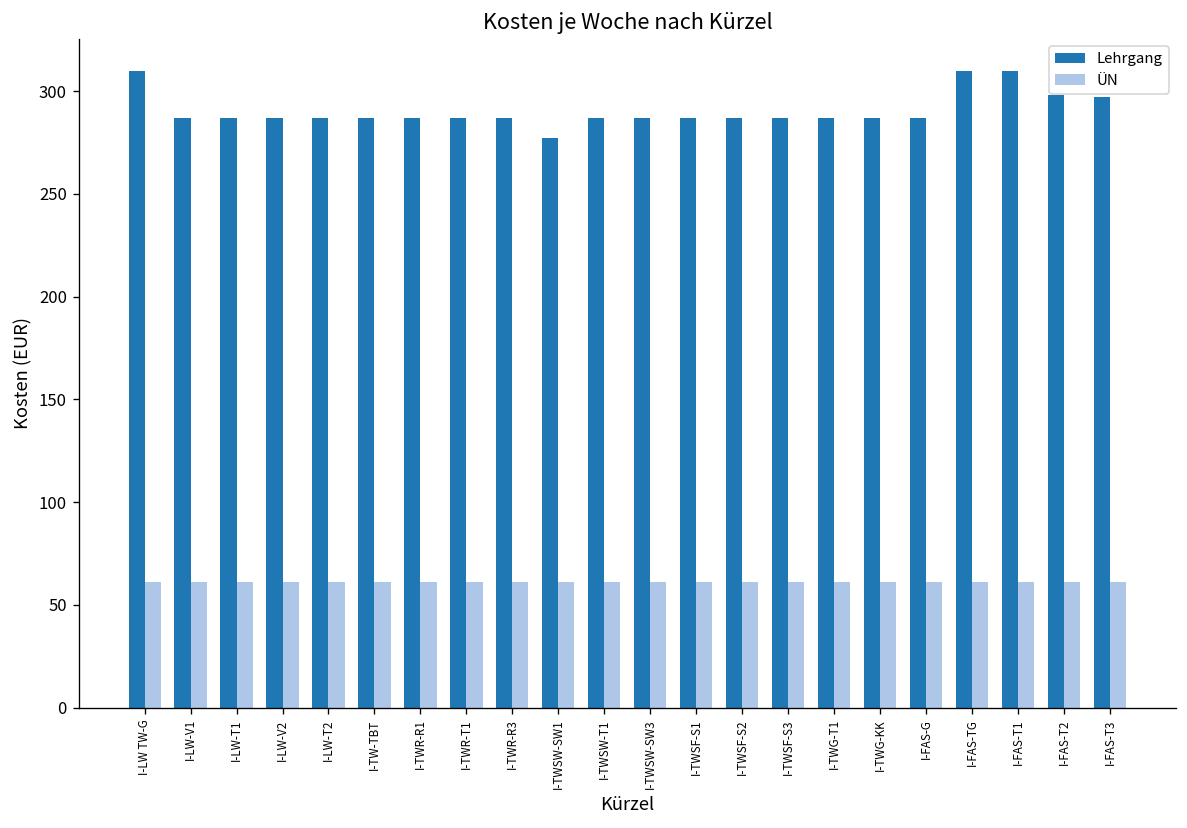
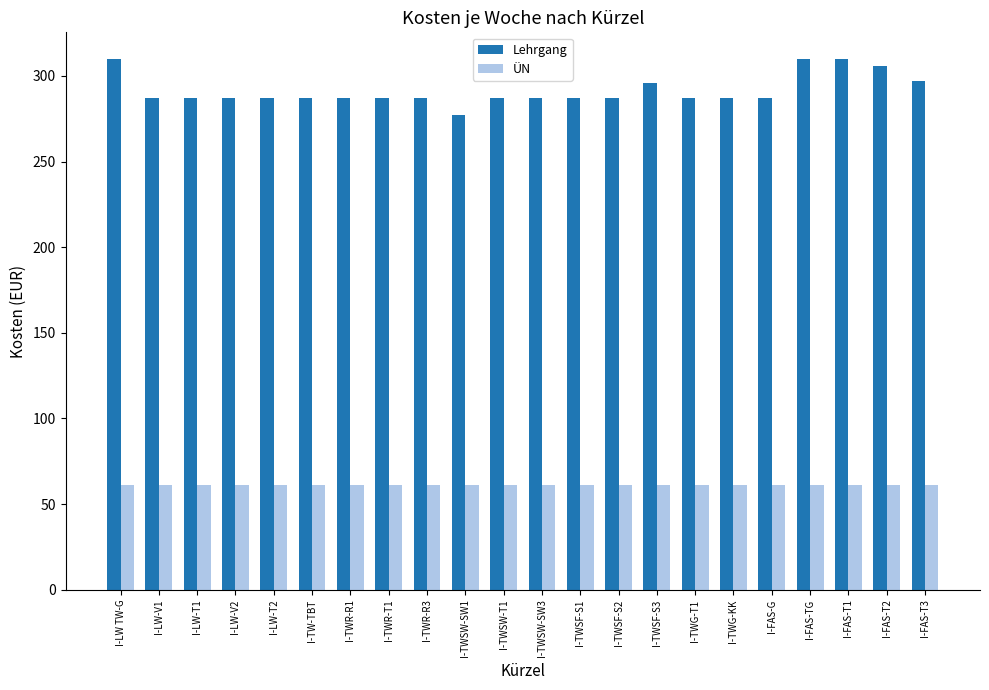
  {
    "Lehrgang": {
      "I-LW TW-G": 310,
      "I-LW-V1": 287,
      "I-LW-T1": 287,
      "I-LW-V2": 287,
      "I-LW-T2": 287,
      "I-TW-TBT": 287,
      "I-TWR-R1": 287,
      "I-TWR-T1": 287,
      "I-TWR-R3": 287,
      "I-TWSW-SW1": 277,
      "I-TWSW-T1": 287,
      "I-TWSW-SW3": 287,
      "I-TWSF-S1": 287,
      "I-TWSF-S2": 287,
-     "I-TWSF-S3": 287,
+     "I-TWSF-S3": 296,
      "I-TWG-T1": 287,
      "I-TWG-KK": 287,
      "I-FAS-G": 287,
      "I-FAS-TG": 310,
      "I-FAS-T1": 310,
-     "I-FAS-T2": 298,
+     "I-FAS-T2": 306,
      "I-FAS-T3": 297
    },
    "ÜN": {
      "I-LW TW-G": 61,
      "I-LW-V1": 61,
      "I-LW-T1": 61,
      "I-LW-V2": 61,
      "I-LW-T2": 61,
      "I-TW-TBT": 61,
      "I-TWR-R1": 61,
      "I-TWR-T1": 61,
      "I-TWR-R3": 61,
      "I-TWSW-SW1": 61,
      "I-TWSW-T1": 61,
      "I-TWSW-SW3": 61,
      "I-TWSF-S1": 61,
      "I-TWSF-S2": 61,
      "I-TWSF-S3": 61,
      "I-TWG-T1": 61,
      "I-TWG-KK": 61,
      "I-FAS-G": 61,
      "I-FAS-TG": 61,
      "I-FAS-T1": 61,
      "I-FAS-T2": 61,
      "I-FAS-T3": 61
    }
  }
